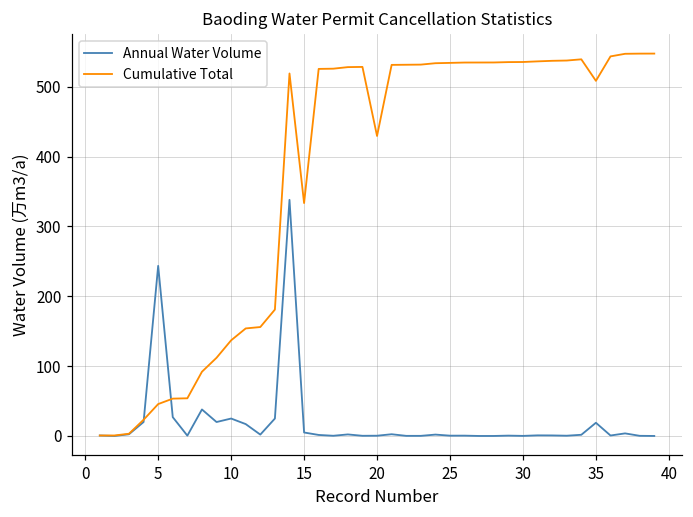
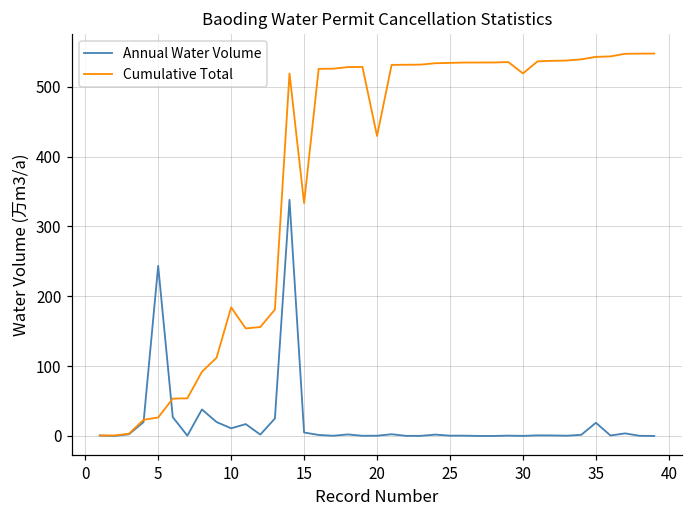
  {
    "Annual Water Volume": {
      "5": 240,
-     "10": 30,
+     "10": 10,
      "15": 10,
      "20": 0,
      "25": 0,
      "30": 0,
      "35": 20
    },
    "Cumulative Total": {
-     "5": 50,
-     "10": 140,
+     "5": 30,
+     "10": 180,
      "15": 330,
      "20": 430,
      "25": 530,
-     "30": 540,
-     "35": 510
+     "30": 520,
+     "35": 540
    }
  }
